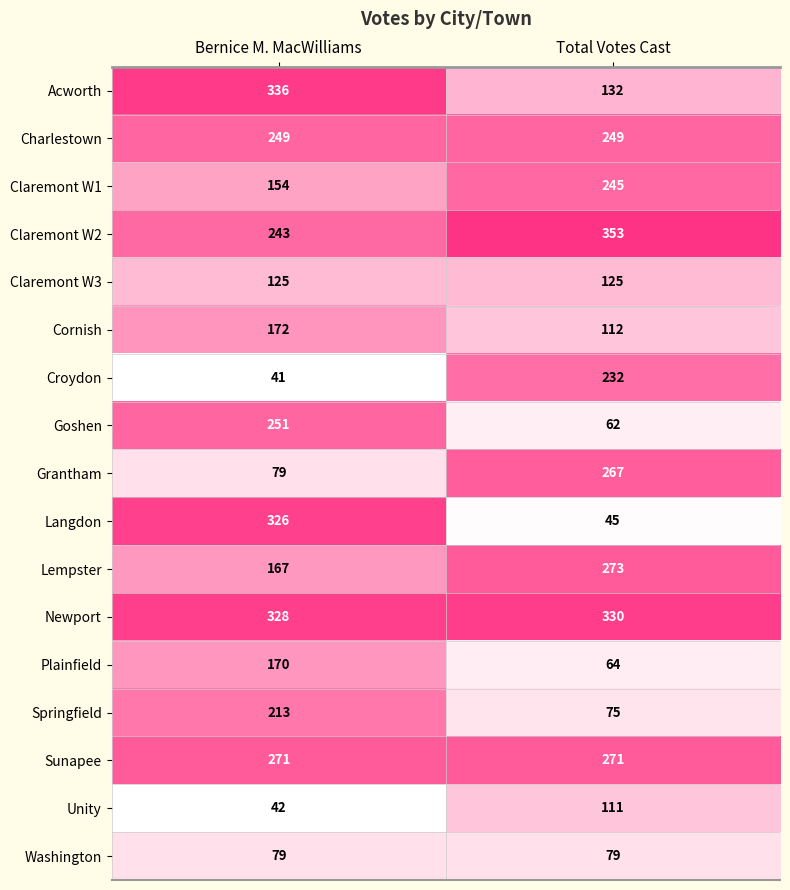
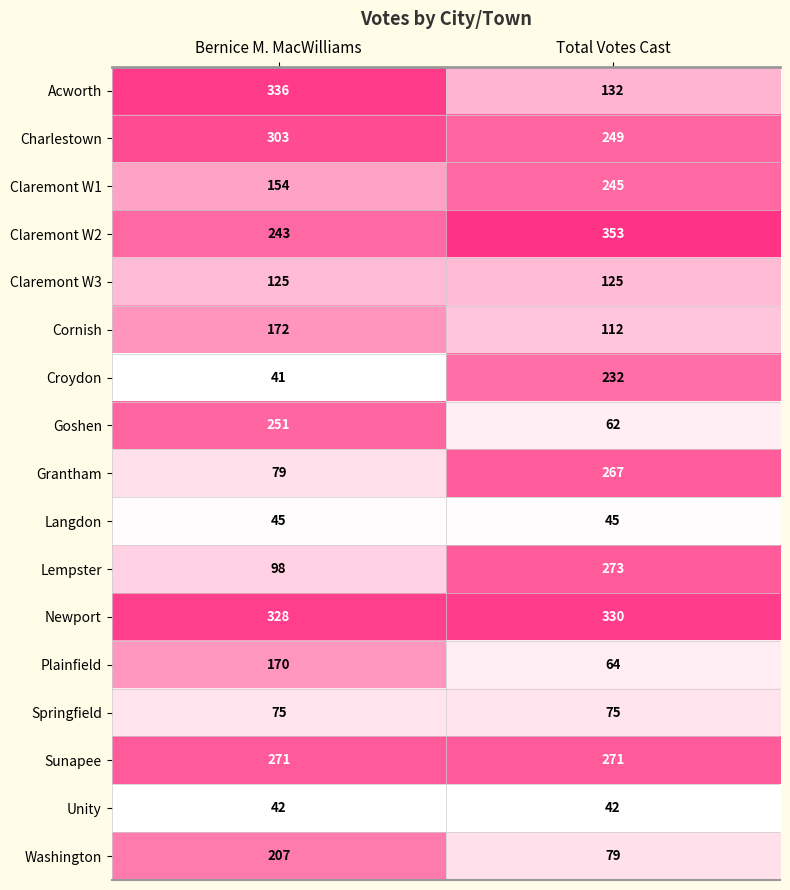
  {
    "Acworth": {
      "Bernice M. MacWilliams": 336,
      "Total Votes Cast": 132
    },
    "Charlestown": {
-     "Bernice M. MacWilliams": 249,
+     "Bernice M. MacWilliams": 303,
      "Total Votes Cast": 249
    },
    "Claremont W1": {
      "Bernice M. MacWilliams": 154,
      "Total Votes Cast": 245
    },
    "Claremont W2": {
      "Bernice M. MacWilliams": 243,
      "Total Votes Cast": 353
    },
    "Claremont W3": {
      "Bernice M. MacWilliams": 125,
      "Total Votes Cast": 125
    },
    "Cornish": {
      "Bernice M. MacWilliams": 172,
      "Total Votes Cast": 112
    },
    "Croydon": {
      "Bernice M. MacWilliams": 41,
      "Total Votes Cast": 232
    },
    "Goshen": {
      "Bernice M. MacWilliams": 251,
      "Total Votes Cast": 62
    },
    "Grantham": {
      "Bernice M. MacWilliams": 79,
      "Total Votes Cast": 267
    },
    "Langdon": {
-     "Bernice M. MacWilliams": 326,
+     "Bernice M. MacWilliams": 45,
      "Total Votes Cast": 45
    },
    "Lempster": {
-     "Bernice M. MacWilliams": 167,
+     "Bernice M. MacWilliams": 98,
      "Total Votes Cast": 273
    },
    "Newport": {
      "Bernice M. MacWilliams": 328,
      "Total Votes Cast": 330
    },
    "Plainfield": {
      "Bernice M. MacWilliams": 170,
      "Total Votes Cast": 64
    },
    "Springfield": {
-     "Bernice M. MacWilliams": 213,
+     "Bernice M. MacWilliams": 75,
      "Total Votes Cast": 75
    },
    "Sunapee": {
      "Bernice M. MacWilliams": 271,
      "Total Votes Cast": 271
    },
    "Unity": {
      "Bernice M. MacWilliams": 42,
-     "Total Votes Cast": 111
+     "Total Votes Cast": 42
    },
    "Washington": {
-     "Bernice M. MacWilliams": 79,
+     "Bernice M. MacWilliams": 207,
      "Total Votes Cast": 79
    }
  }
